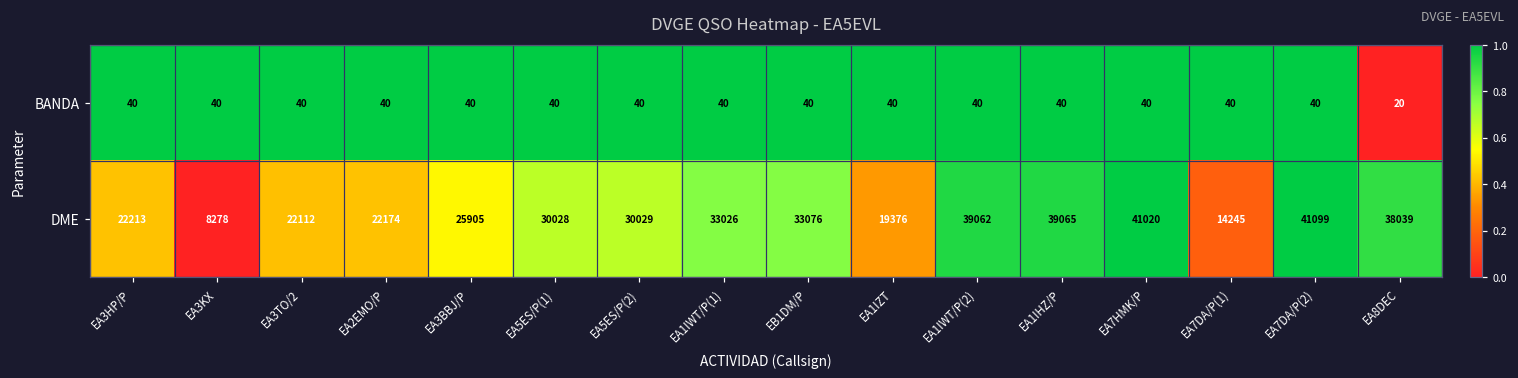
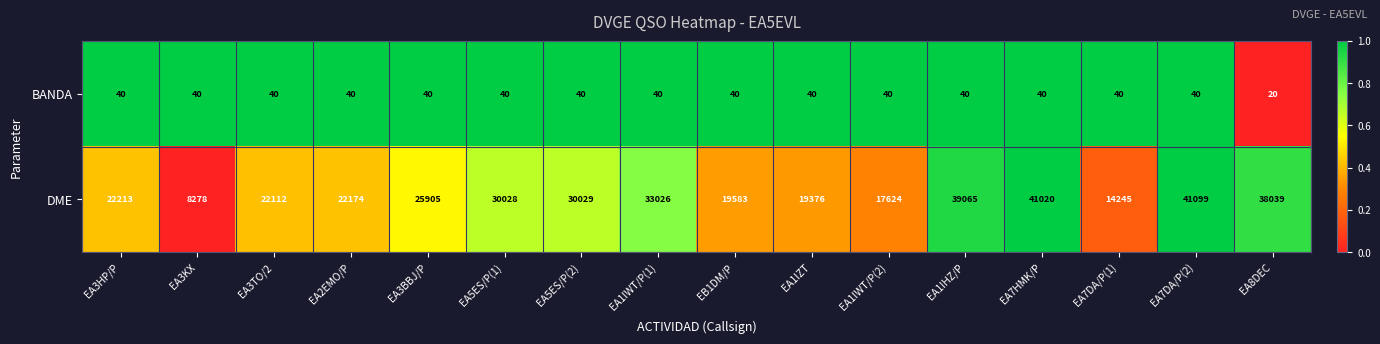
  {
    "BANDA": {
      "EA3HP/P": 40,
      "EA3KX": 40,
      "EA3TO/2": 40,
      "EA2EMO/P": 40,
      "EA3BBJ/P": 40,
      "EA5ES/P(1)": 40,
      "EA5ES/P(2)": 40,
      "EA1IWT/P(1)": 40,
      "EB1DM/P": 40,
      "EA1IZT": 40,
      "EA1IWT/P(2)": 40,
      "EA1IHZ/P": 40,
      "EA7HMK/P": 40,
      "EA7DA/P(1)": 40,
      "EA7DA/P(2)": 40,
      "EA8DEC": 20
    },
    "DME": {
      "EA3HP/P": 22213,
      "EA3KX": 8278,
      "EA3TO/2": 22112,
      "EA2EMO/P": 22174,
      "EA3BBJ/P": 25905,
      "EA5ES/P(1)": 30028,
      "EA5ES/P(2)": 30029,
      "EA1IWT/P(1)": 33026,
-     "EB1DM/P": 33076,
+     "EB1DM/P": 19583,
      "EA1IZT": 19376,
-     "EA1IWT/P(2)": 39062,
+     "EA1IWT/P(2)": 17624,
      "EA1IHZ/P": 39065,
      "EA7HMK/P": 41020,
      "EA7DA/P(1)": 14245,
      "EA7DA/P(2)": 41099,
      "EA8DEC": 38039
    }
  }
